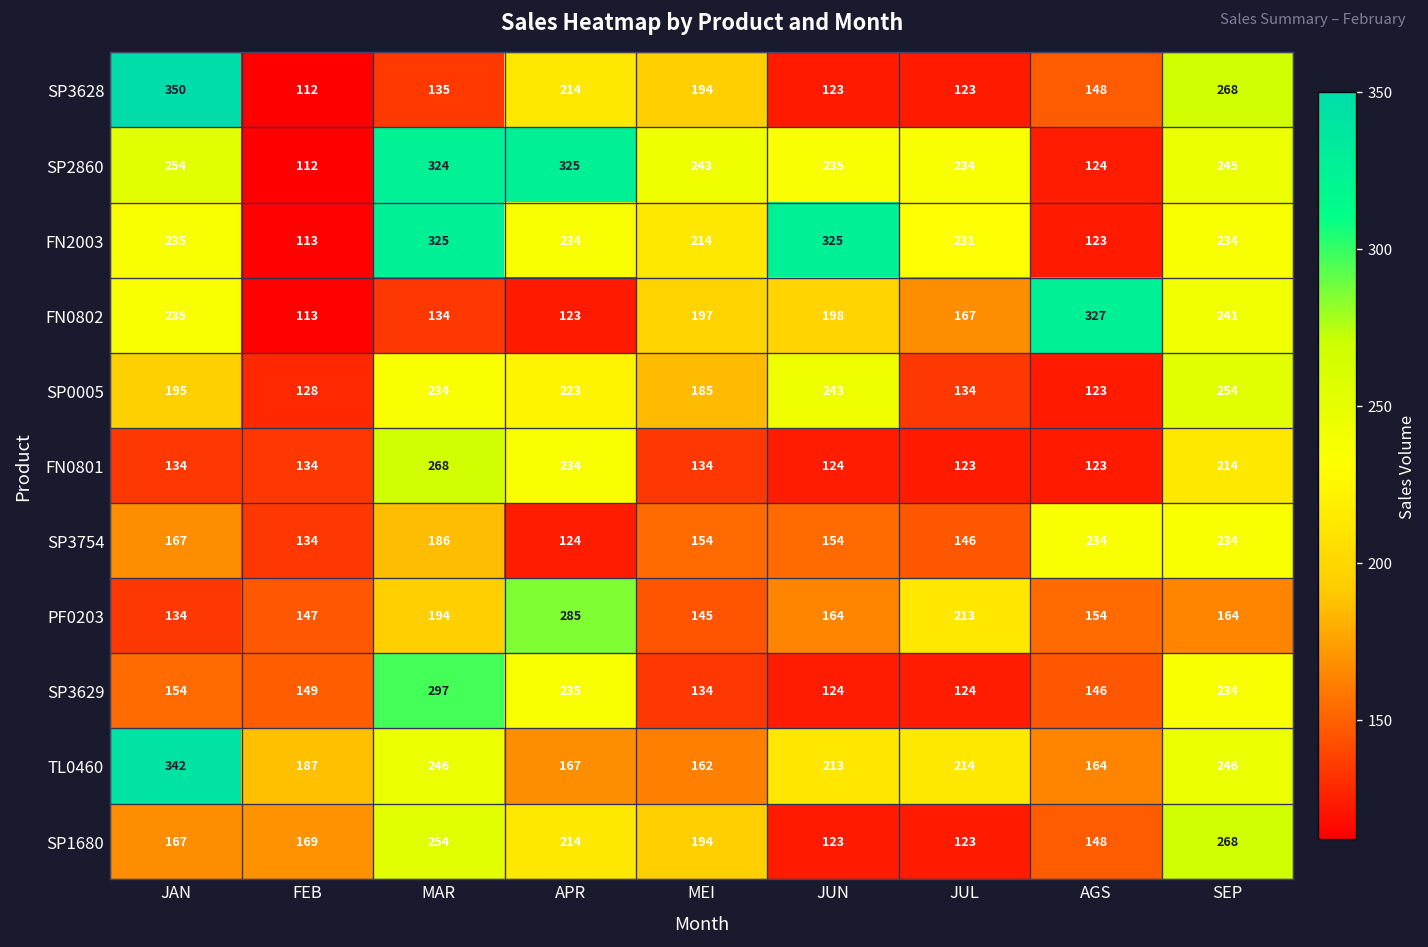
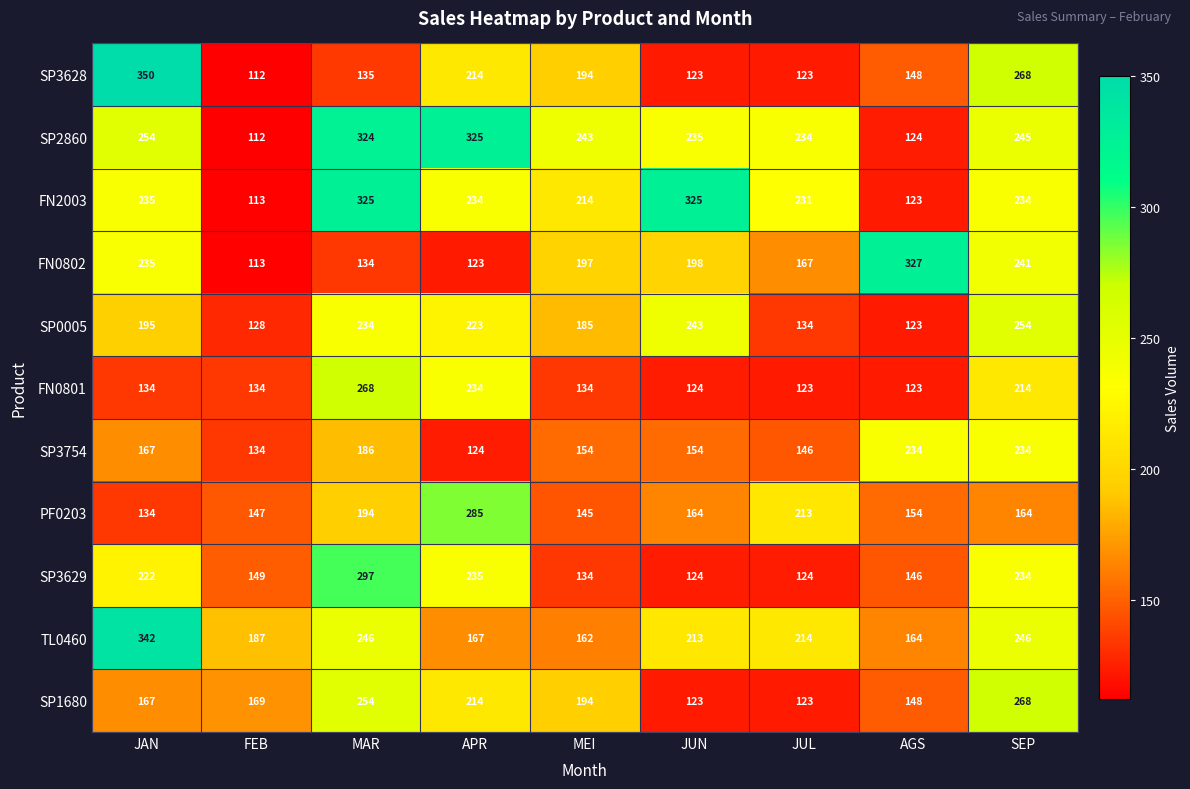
  {
    "SP3628": {
      "JAN": 350,
      "FEB": 112,
      "MAR": 135,
      "APR": 214,
      "MEI": 194,
      "JUN": 123,
      "JUL": 123,
      "AGS": 148,
      "SEP": 268
    },
    "SP2860": {
      "JAN": 254,
      "FEB": 112,
      "MAR": 324,
      "APR": 325,
      "MEI": 243,
      "JUN": 235,
      "JUL": 234,
      "AGS": 124,
      "SEP": 245
    },
    "FN2003": {
      "JAN": 235,
      "FEB": 113,
      "MAR": 325,
      "APR": 234,
      "MEI": 214,
      "JUN": 325,
      "JUL": 231,
      "AGS": 123,
      "SEP": 234
    },
    "FN0802": {
      "JAN": 235,
      "FEB": 113,
      "MAR": 134,
      "APR": 123,
      "MEI": 197,
      "JUN": 198,
      "JUL": 167,
      "AGS": 327,
      "SEP": 241
    },
    "SP0005": {
      "JAN": 195,
      "FEB": 128,
      "MAR": 234,
      "APR": 223,
      "MEI": 185,
      "JUN": 243,
      "JUL": 134,
      "AGS": 123,
      "SEP": 254
    },
    "FN0801": {
      "JAN": 134,
      "FEB": 134,
      "MAR": 268,
      "APR": 234,
      "MEI": 134,
      "JUN": 124,
      "JUL": 123,
      "AGS": 123,
      "SEP": 214
    },
    "SP3754": {
      "JAN": 167,
      "FEB": 134,
      "MAR": 186,
      "APR": 124,
      "MEI": 154,
      "JUN": 154,
      "JUL": 146,
      "AGS": 234,
      "SEP": 234
    },
    "PF0203": {
      "JAN": 134,
      "FEB": 147,
      "MAR": 194,
      "APR": 285,
      "MEI": 145,
      "JUN": 164,
      "JUL": 213,
      "AGS": 154,
      "SEP": 164
    },
    "SP3629": {
-     "JAN": 154,
+     "JAN": 222,
      "FEB": 149,
      "MAR": 297,
      "APR": 235,
      "MEI": 134,
      "JUN": 124,
      "JUL": 124,
      "AGS": 146,
      "SEP": 234
    },
    "TL0460": {
      "JAN": 342,
      "FEB": 187,
      "MAR": 246,
      "APR": 167,
      "MEI": 162,
      "JUN": 213,
      "JUL": 214,
      "AGS": 164,
      "SEP": 246
    },
    "SP1680": {
      "JAN": 167,
      "FEB": 169,
      "MAR": 254,
      "APR": 214,
      "MEI": 194,
      "JUN": 123,
      "JUL": 123,
      "AGS": 148,
      "SEP": 268
    }
  }
